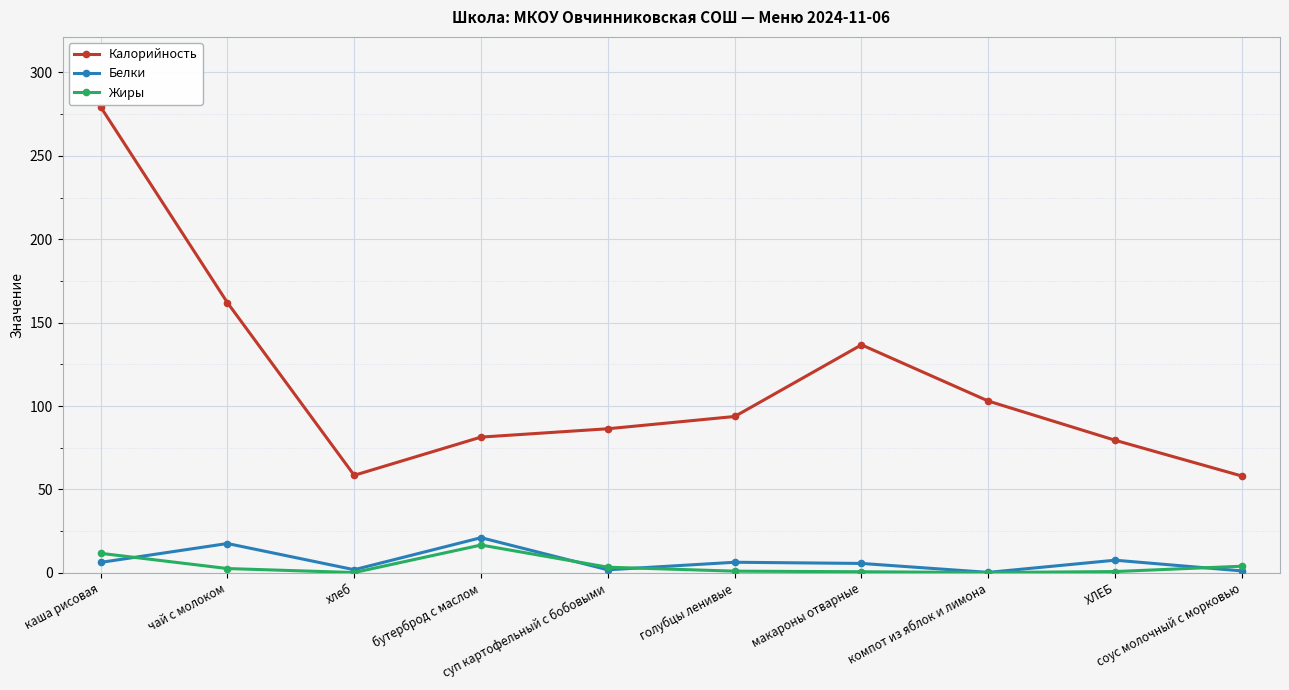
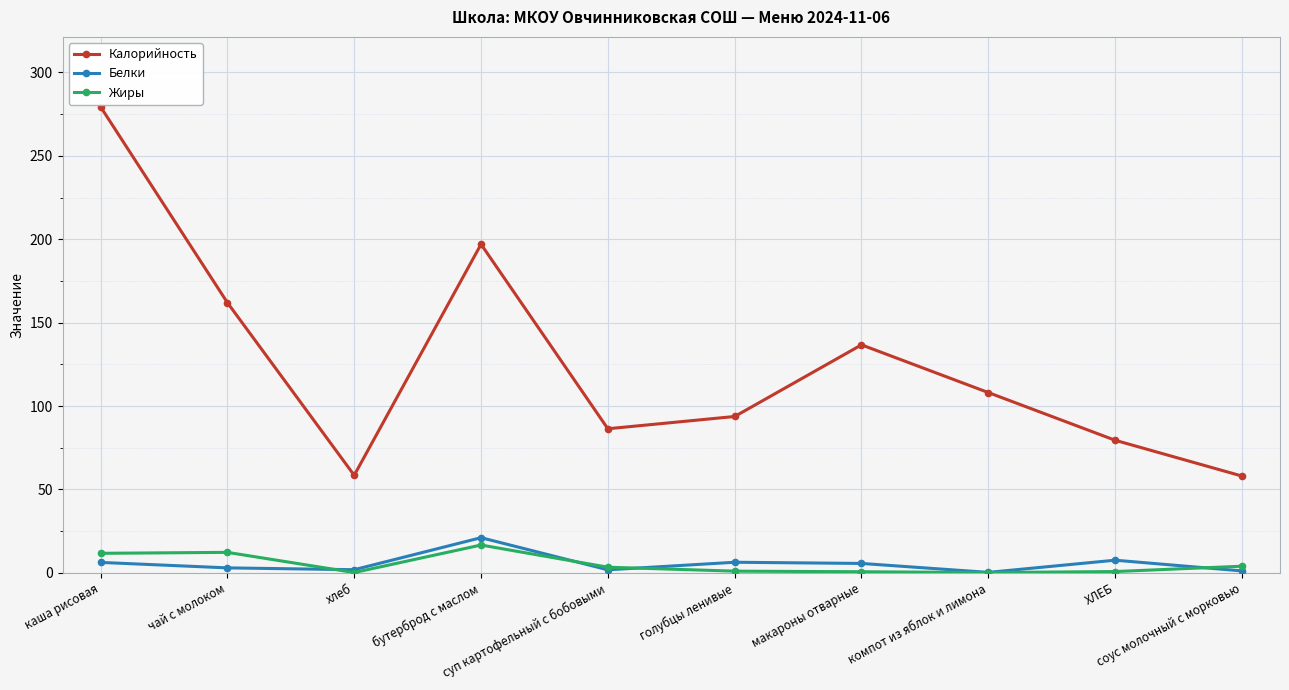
  {
    "Калорийность": {
      "каша рисовая": 279,
      "чай с молоком": 162,
      "хлеб": 59,
-     "бутерброд с маслом": 81,
+     "бутерброд с маслом": 197,
      "суп картофельный с бобовыми": 86,
      "голубцы ленивые": 94,
      "макароны отварные": 137,
-     "компот из яблок и лимона": 103,
+     "компот из яблок и лимона": 108,
      "ХЛЕБ": 80,
      "соус молочный с морковью": 58
    },
    "Белки": {
      "каша рисовая": 6,
-     "чай с молоком": 18,
+     "чай с молоком": 3,
      "хлеб": 2,
      "бутерброд с маслом": 21,
      "суп картофельный с бобовыми": 2,
      "голубцы ленивые": 6,
      "макароны отварные": 6,
      "ХЛЕБ": 8,
      "соус молочный с морковью": 1
    },
    "Жиры": {
      "каша рисовая": 12,
-     "чай с молоком": 3,
+     "чай с молоком": 12,
      "хлеб": 0,
      "бутерброд с маслом": 17,
      "суп картофельный с бобовыми": 3,
      "голубцы ленивые": 1,
      "макароны отварные": 1,
      "ХЛЕБ": 1,
      "соус молочный с морковью": 4
    }
  }
